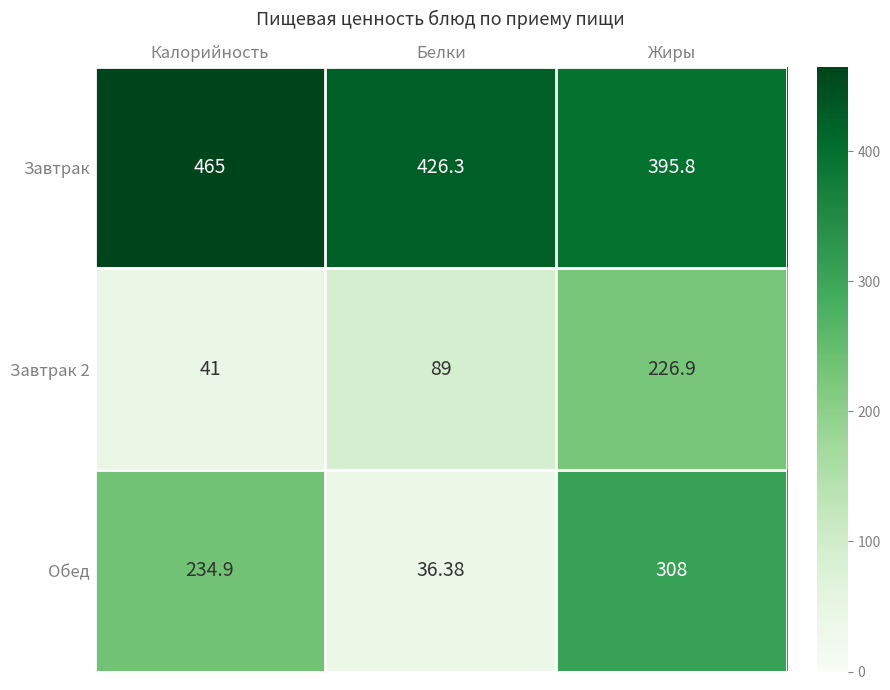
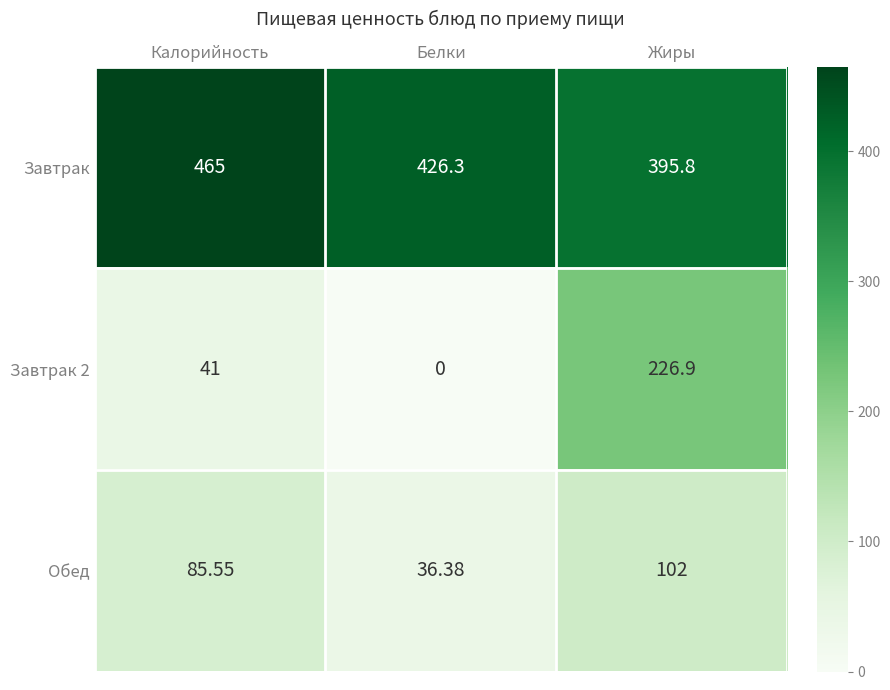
  {
    "Завтрак": {
      "Калорийность": 465,
      "Белки": 426.3,
      "Жиры": 395.8
    },
    "Завтрак 2": {
      "Калорийность": 41,
-     "Белки": 89,
+     "Белки": 0,
      "Жиры": 226.9
    },
    "Обед": {
-     "Калорийность": 234.9,
+     "Калорийность": 85.55,
      "Белки": 36.38,
-     "Жиры": 308
+     "Жиры": 102
    }
  }
